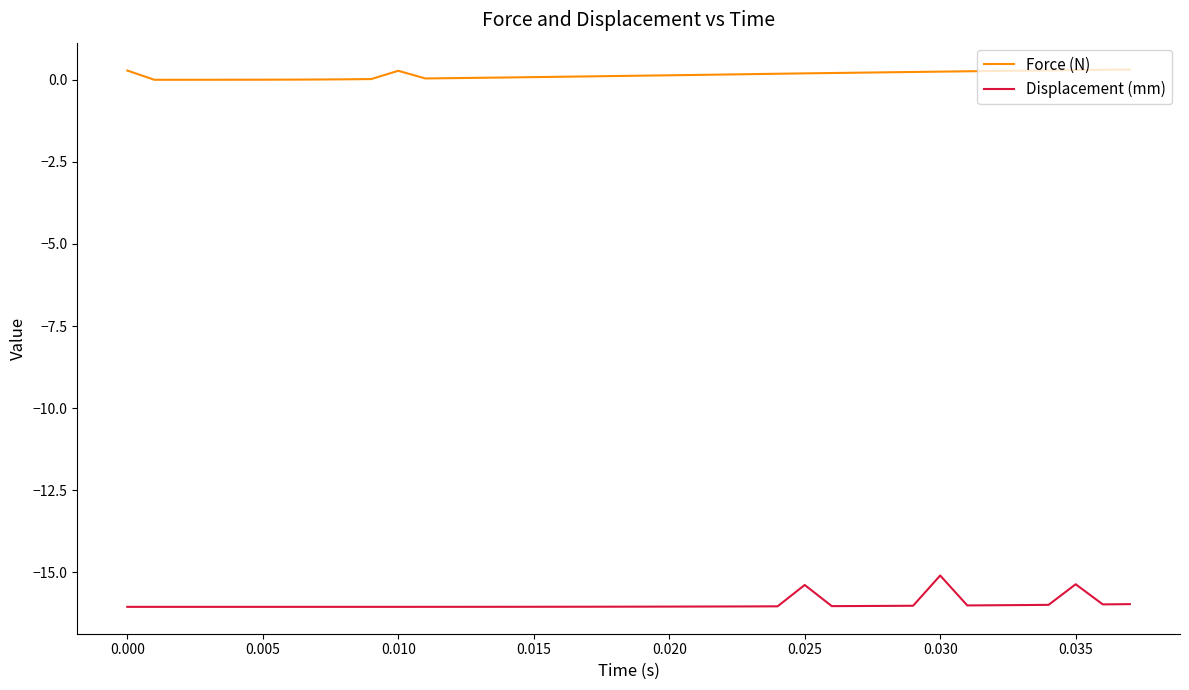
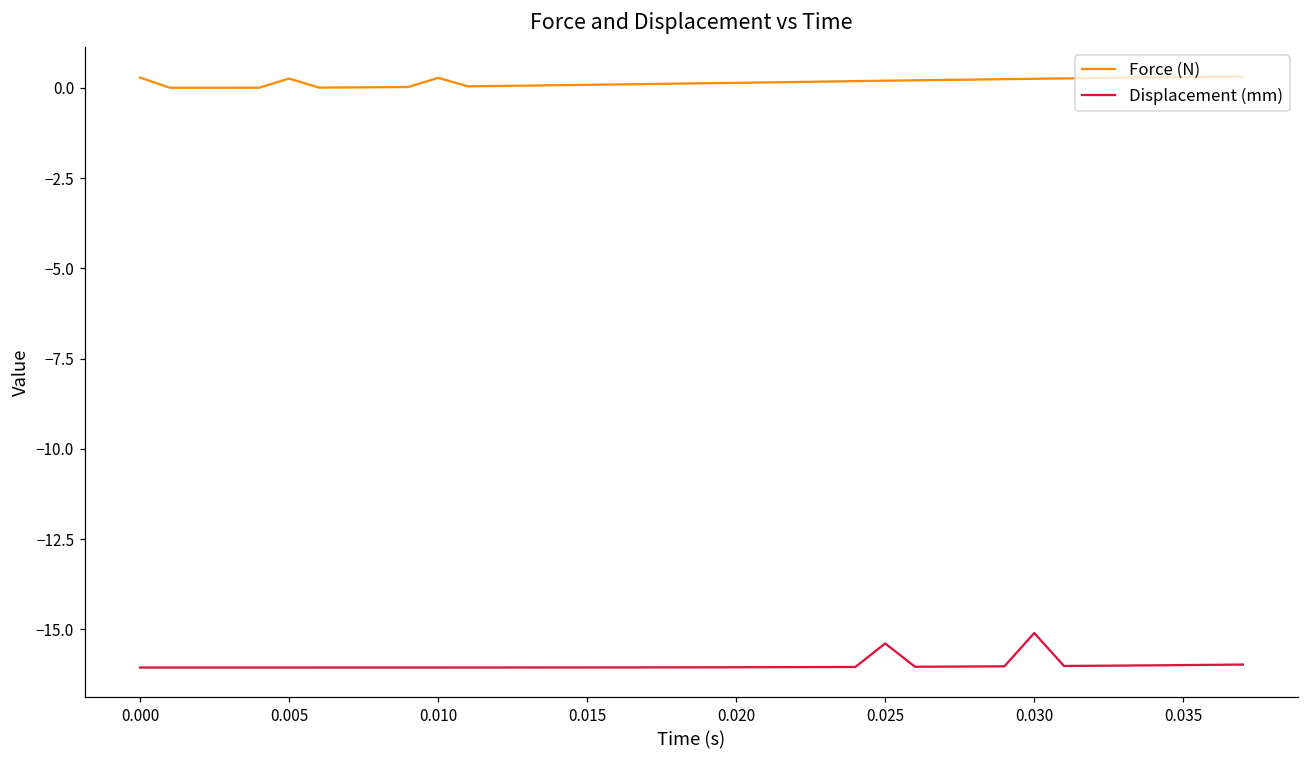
  {
    "Force (N)": {
      "0.000": 0.3,
-     "0.005": 0.0,
+     "0.005": 0.3,
      "0.010": 0.3,
      "0.015": 0.1,
      "0.020": 0.1,
      "0.025": 0.2,
      "0.030": 0.3
    },
    "Displacement (mm)": {
      "0.000": -16.1,
      "0.005": -16.1,
      "0.010": -16.1,
      "0.015": -16.1,
      "0.020": -16.1,
      "0.025": -15.4,
      "0.030": -15.1,
-     "0.035": -15.4
+     "0.035": -16.0
    }
  }
